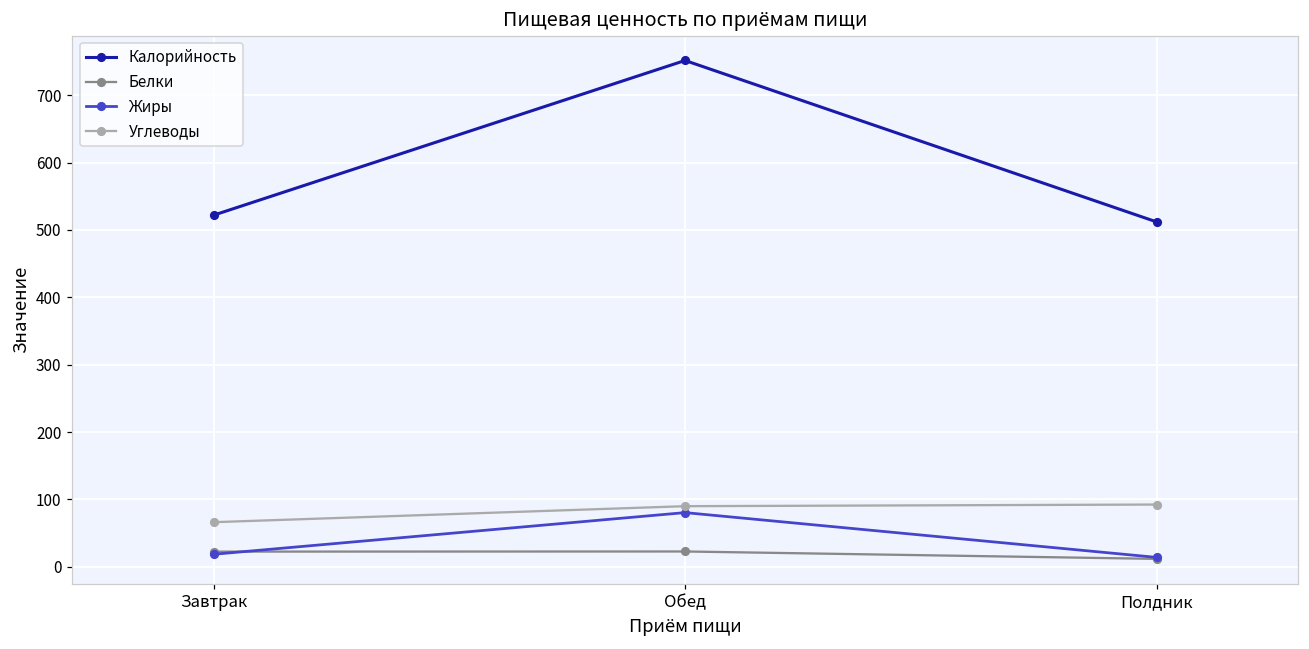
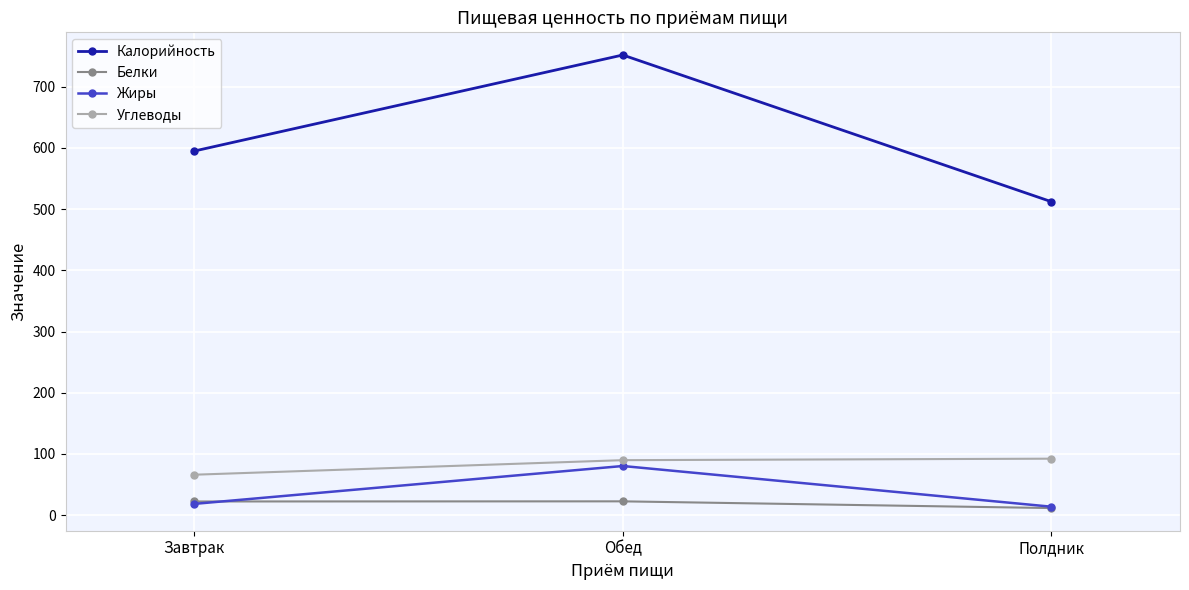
  {
    "Калорийность": {
-     "Завтрак": 520,
+     "Завтрак": 590,
      "Обед": 750,
      "Полдник": 510
    },
    "Жиры": {
      "Обед": 80
    }
  }
